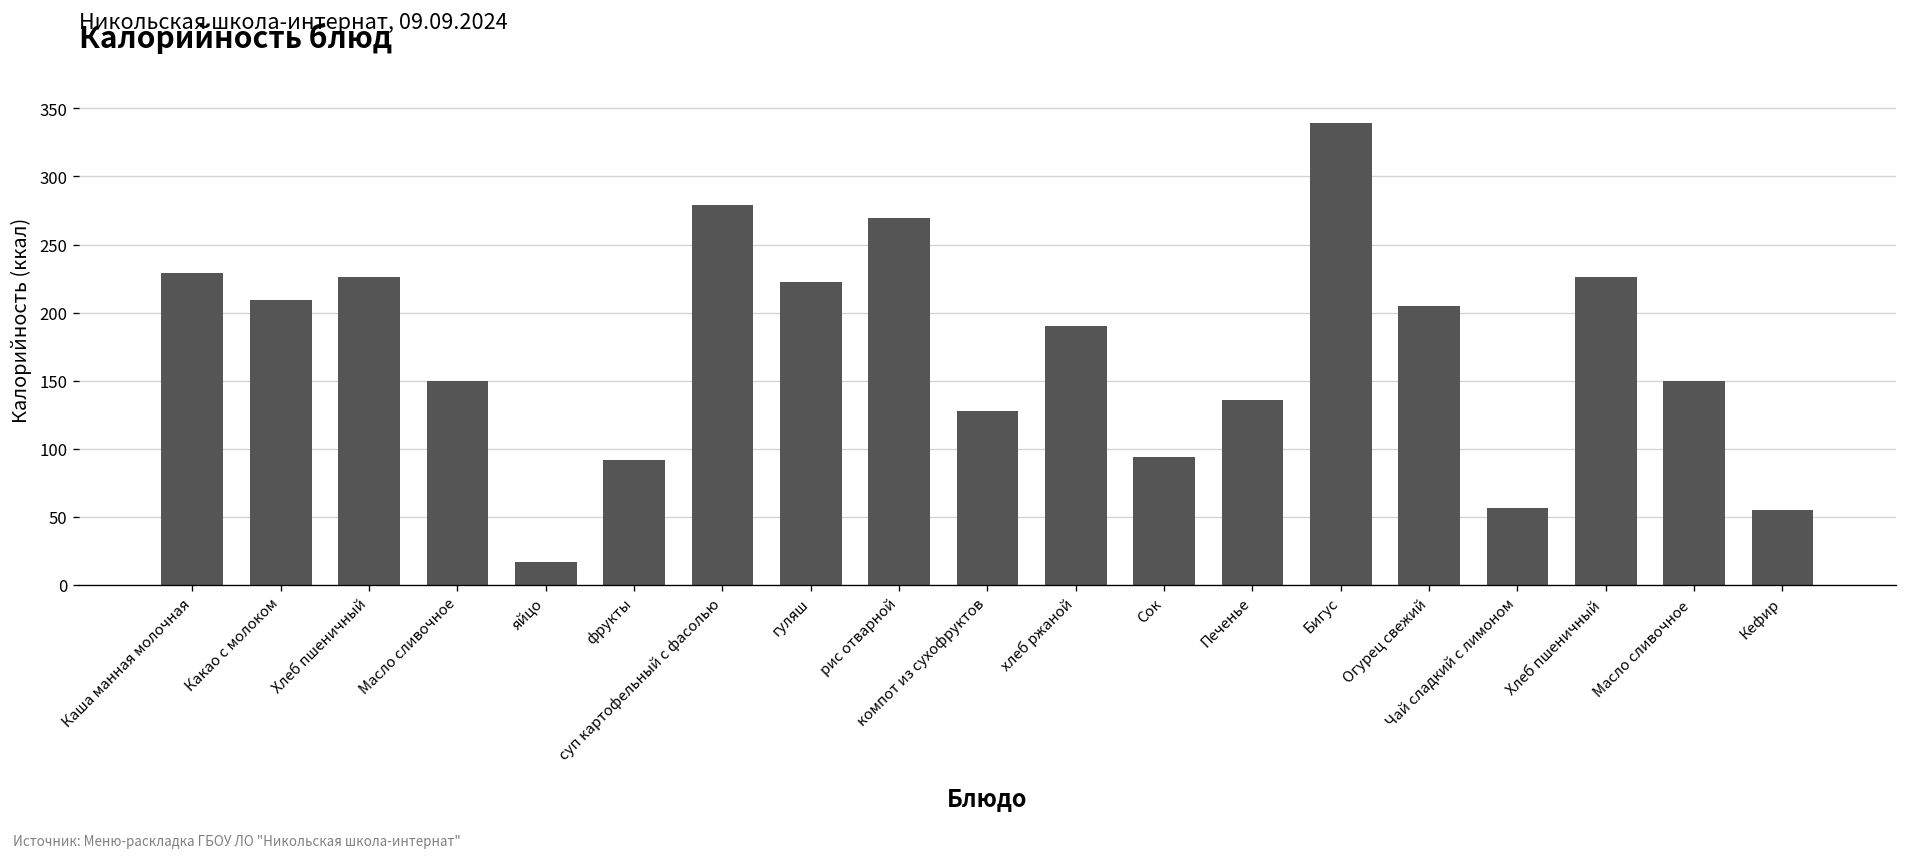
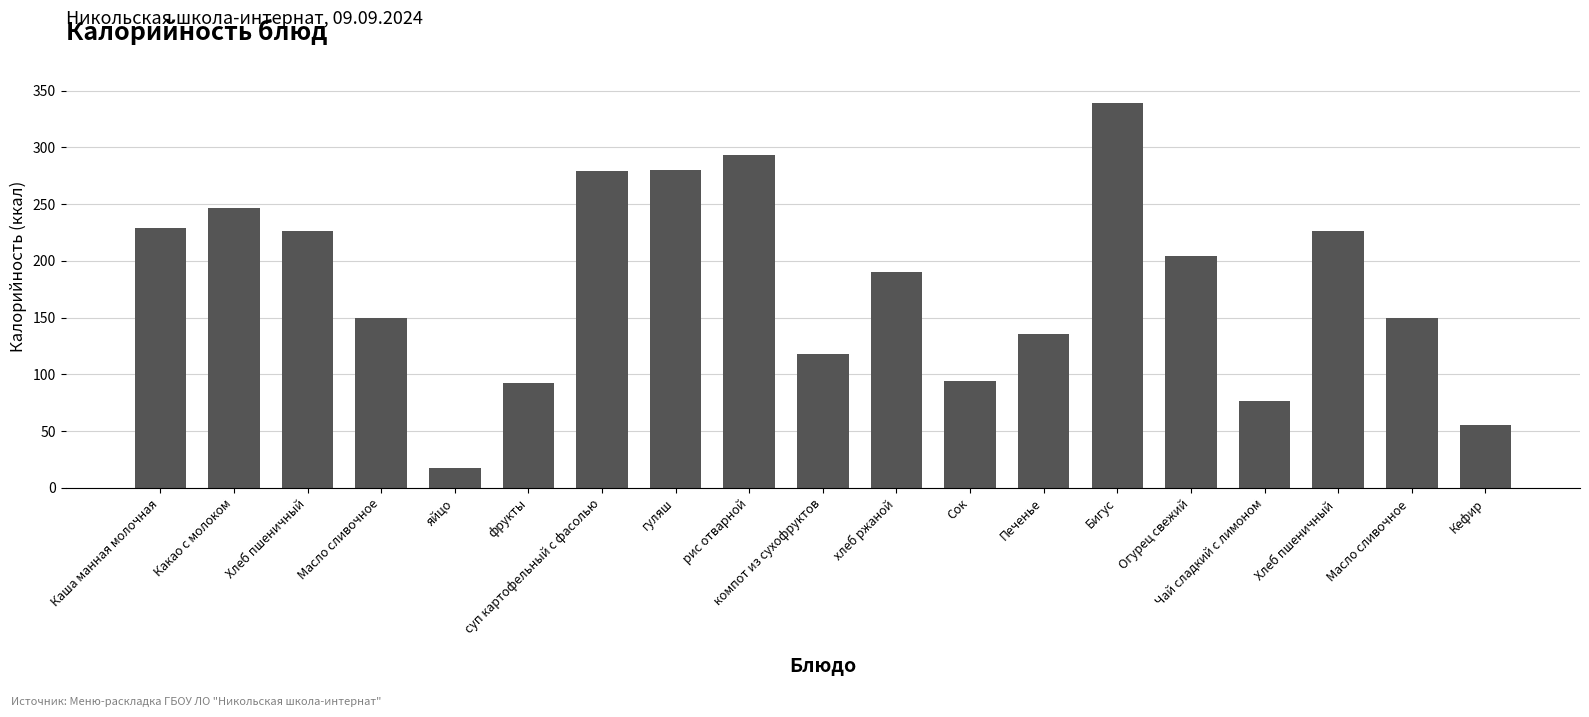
  {
    "Каша манная молочная": 229,
-   "Какао с молоком": 210,
+   "Какао с молоком": 246,
    "яйцо": 17,
    "фрукты": 92,
    "суп картофельный с фасолью": 279,
-   "гуляш": 222,
-   "рис отварной": 270,
-   "компот из сухофруктов": 128,
+   "гуляш": 280,
+   "рис отварной": 293,
+   "компот из сухофруктов": 118,
    "хлеб ржаной": 190,
    "Сок": 94,
    "Печенье": 136,
    "Бигус": 339,
    "Огурец свежий": 205,
-   "Чай сладкий c лимоном": 57,
+   "Чай сладкий c лимоном": 76,
    "Кефир": 55
  }
